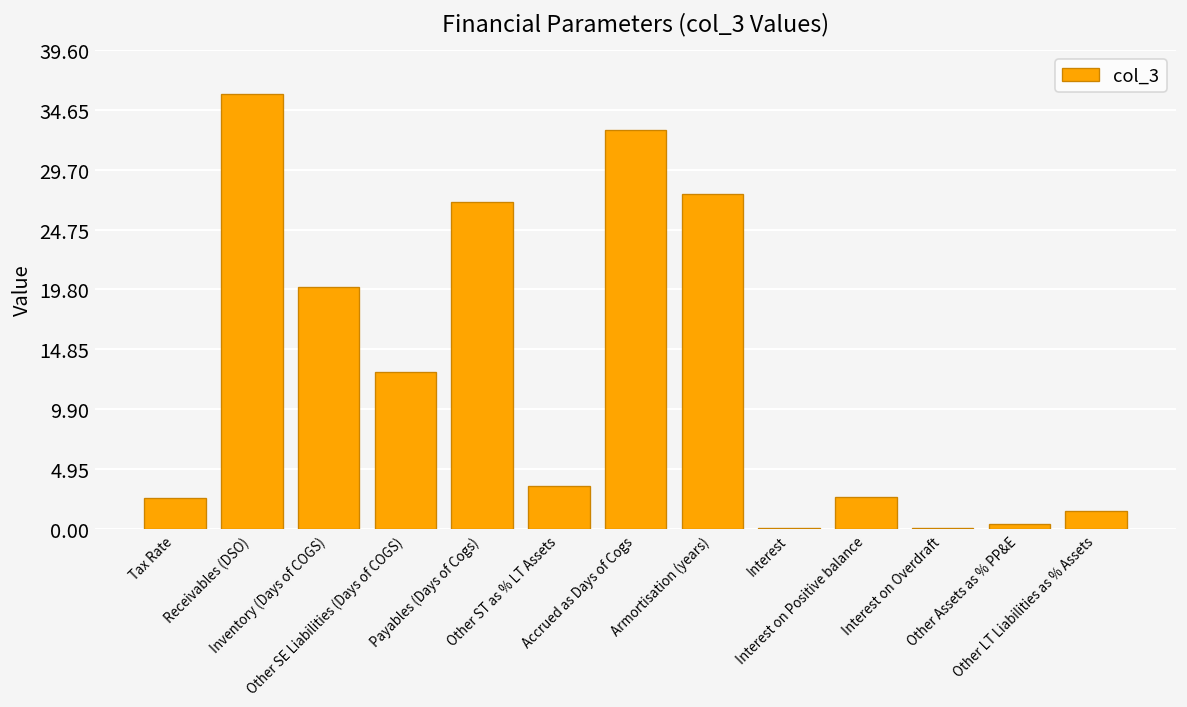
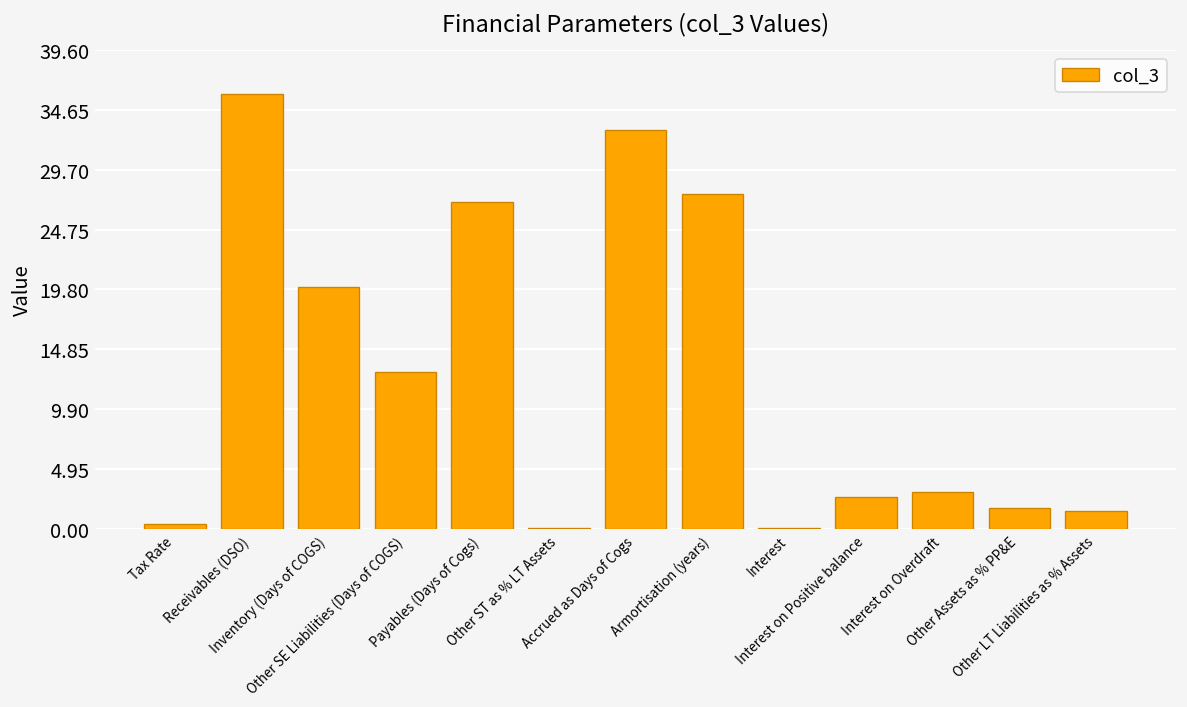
  {
-   "Tax Rate": 2.5,
+   "Tax Rate": 0.4,
    "Receivables (DSO)": 36.0,
    "Inventory (Days of COGS)": 20.0,
    "Other SE Liabilities (Days of COGS)": 13.0,
    "Payables (Days of Cogs)": 27.0,
-   "Other ST as % LT Assets": 3.6,
+   "Other ST as % LT Assets": 0.1,
    "Accrued as Days of Cogs": 33.0,
    "Armortisation (years)": 27.7,
    "Interest on Positive balance": 2.7,
-   "Interest on Overdraft": 0.1,
-   "Other Assets as % PP&E": 0.4,
+   "Interest on Overdraft": 3.1,
+   "Other Assets as % PP&E": 1.7,
    "Other LT Liabilities as % Assets": 1.4
  }
